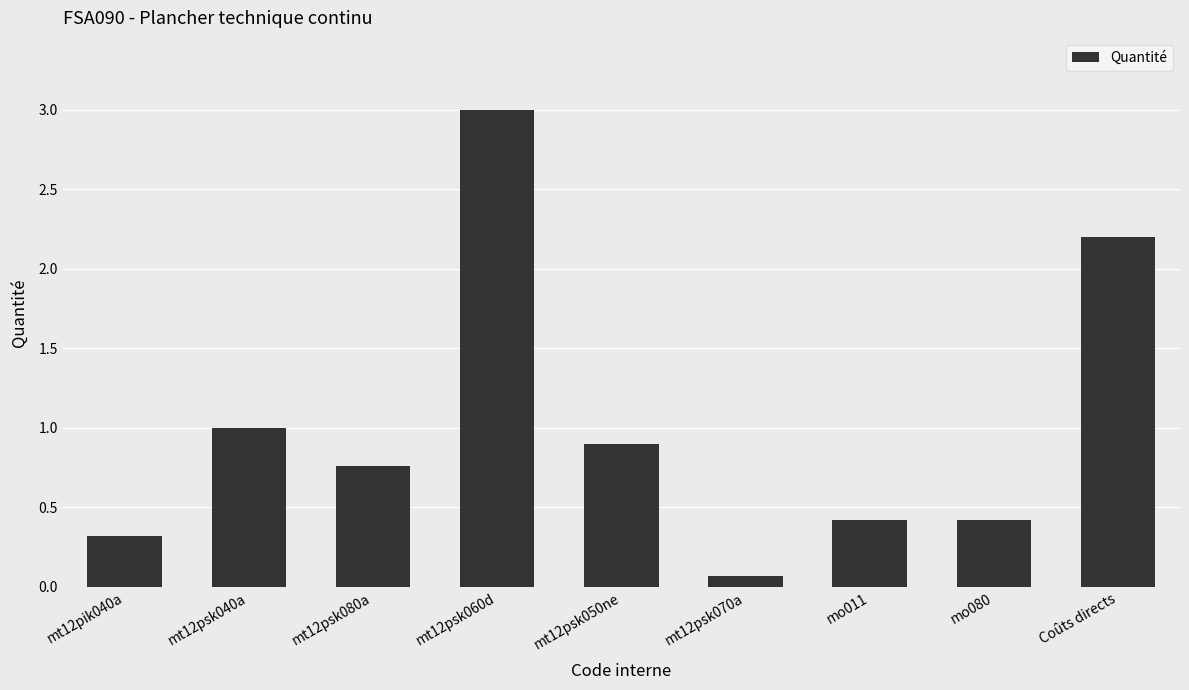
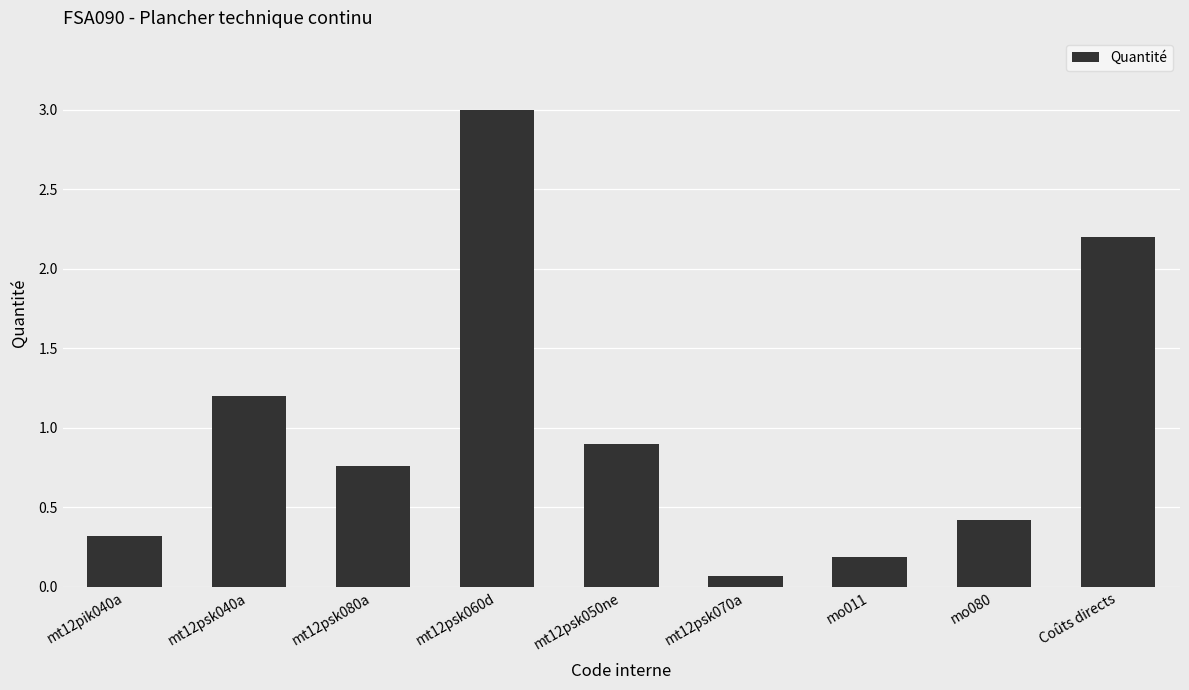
  {
    "mt12pik040a": 0.32,
-   "mt12psk040a": 1.0,
+   "mt12psk040a": 1.2,
    "mt12psk080a": 0.76,
    "mt12psk060d": 3.00,
    "mt12psk050ne": 0.90,
    "mt12psk070a": 0.07,
-   "mo011": 0.42,
+   "mo011": 0.19,
    "mo080": 0.42,
    "Coûts directs": 2.20
  }
